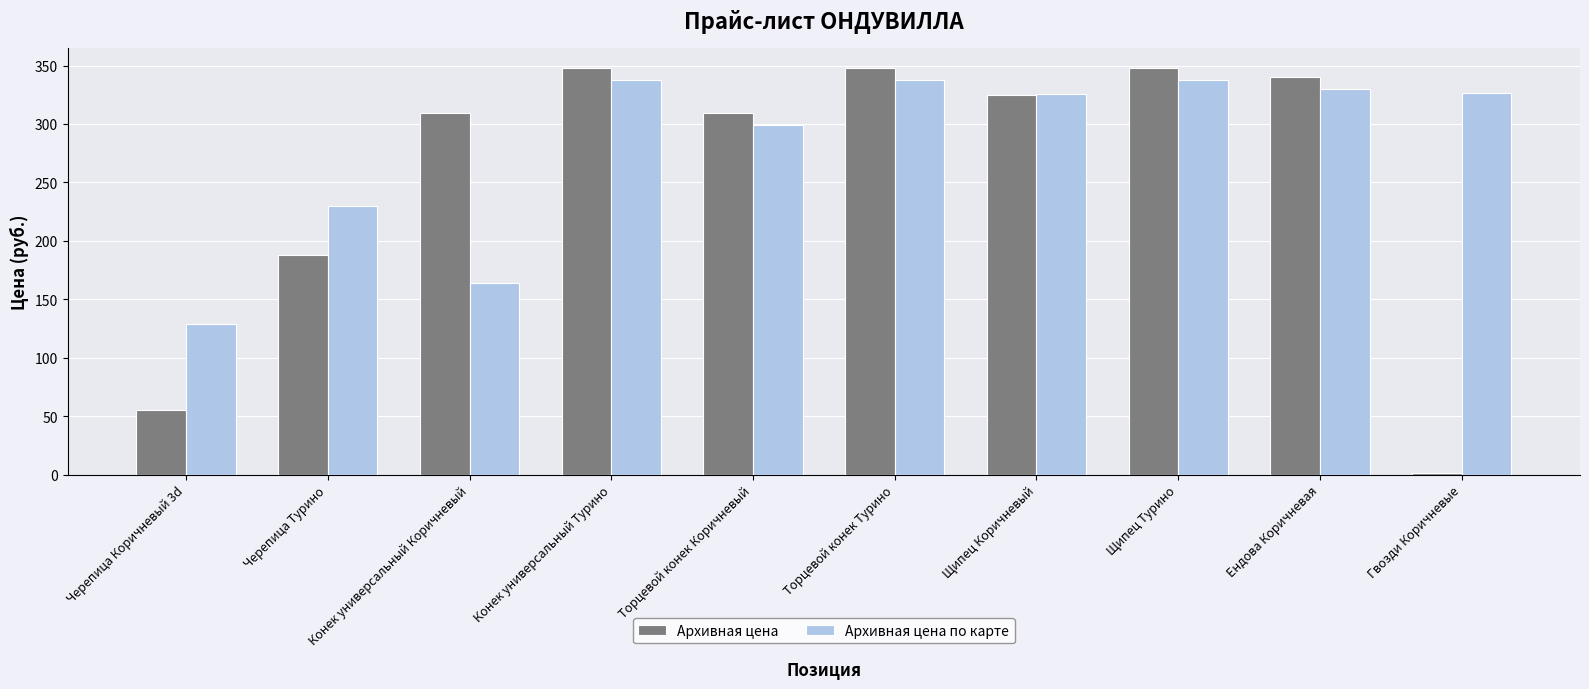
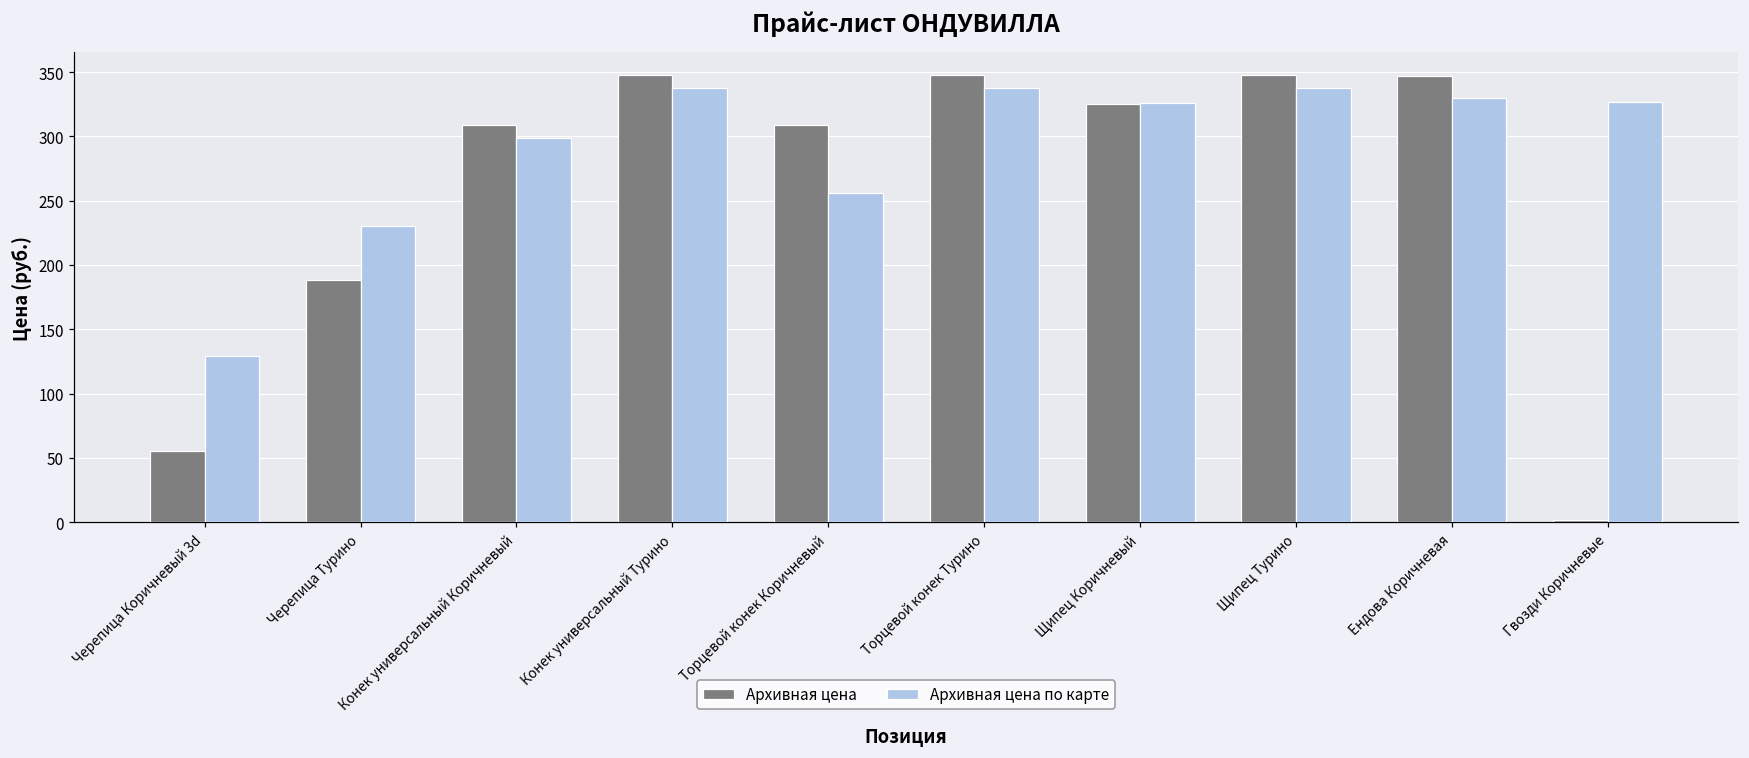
  {
    "Архивная цена": {
      "Черепица Коричневый 3d": 55,
      "Черепица Турино": 188,
      "Конек универсальный Коричневый": 309,
      "Конек универсальный Турино": 348,
      "Торцевой конек Коричневый": 309,
      "Торцевой конек Турино": 348,
      "Щипец Коричневый": 325,
      "Щипец Турино": 348,
-     "Ендова Коричневая": 340
+     "Ендова Коричневая": 347
    },
    "Архивная цена по карте": {
      "Черепица Коричневый 3d": 129,
      "Черепица Турино": 230,
-     "Конек универсальный Коричневый": 164,
+     "Конек универсальный Коричневый": 299,
      "Конек универсальный Турино": 338,
-     "Торцевой конек Коричневый": 299,
+     "Торцевой конек Коричневый": 256,
      "Торцевой конек Турино": 338,
      "Щипец Коричневый": 326,
      "Щипец Турино": 338,
      "Ендова Коричневая": 330,
      "Гвозди Коричневые": 327
    }
  }
